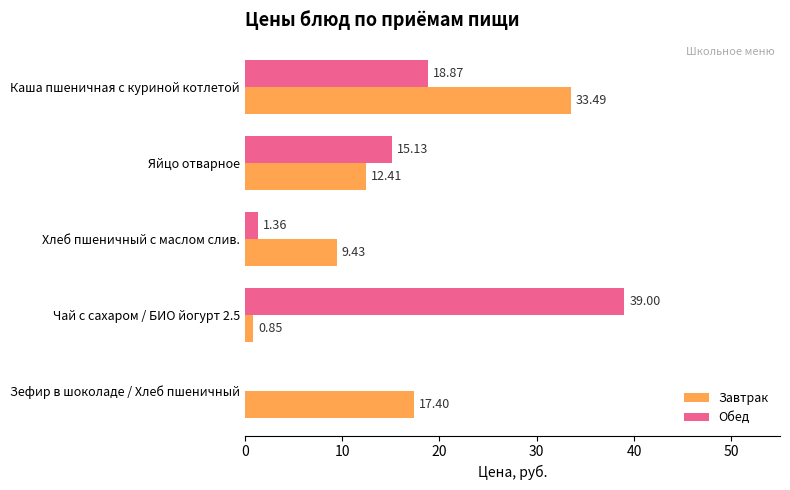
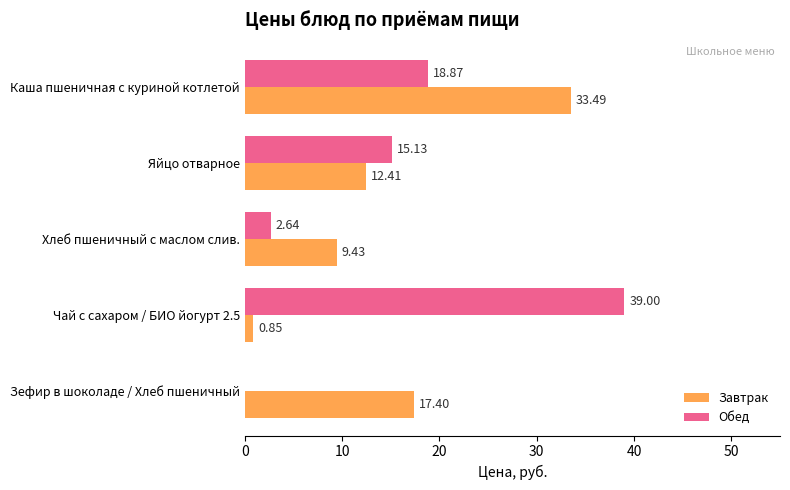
  {
    "Завтрак": {
      "Каша пшеничная с куриной котлетой": 33.49,
      "Яйцо отварное": 12.41,
      "Хлеб пшеничный с маслом слив.": 9.43,
      "Чай с сахаром / БИО йогурт 2.5": 0.85,
      "Зефир в шоколаде / Хлеб пшеничный": 17.40
    },
    "Обед": {
      "Каша пшеничная с куриной котлетой": 18.87,
      "Яйцо отварное": 15.13,
-     "Хлеб пшеничный с маслом слив.": 1.36,
+     "Хлеб пшеничный с маслом слив.": 2.64,
      "Чай с сахаром / БИО йогурт 2.5": 39.00
    }
  }
